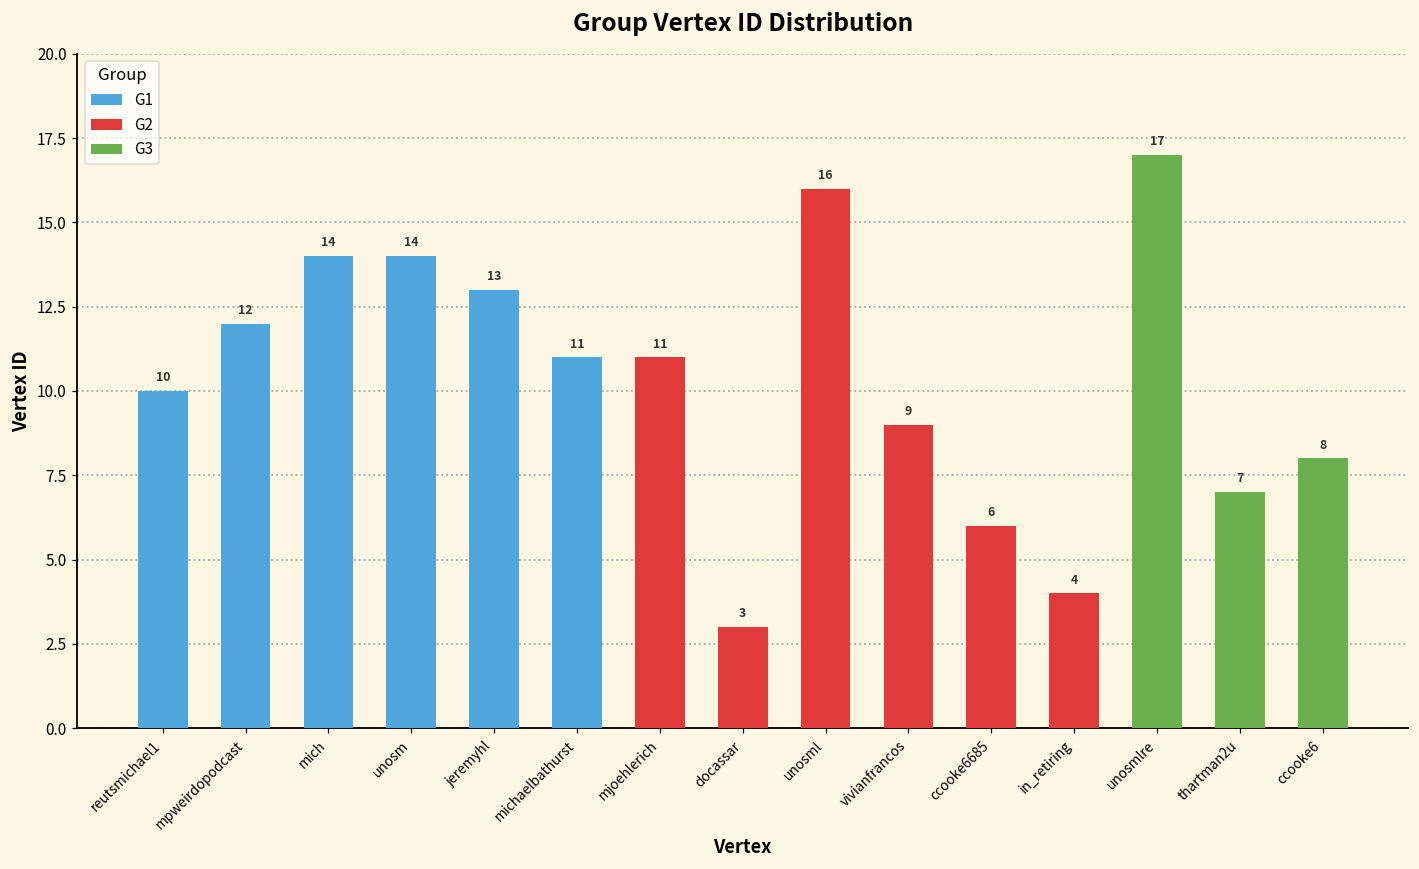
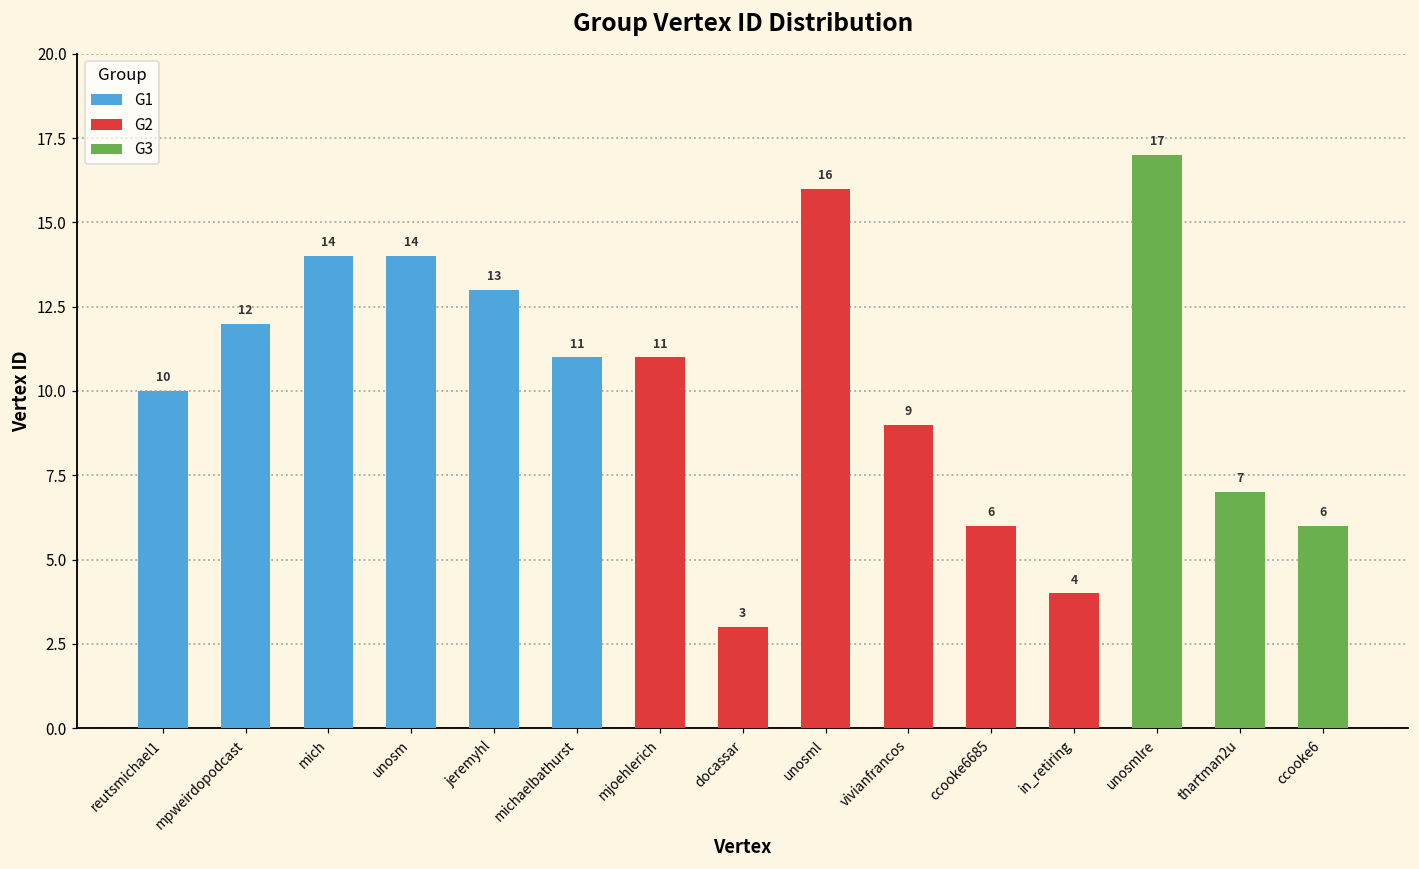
  {
    "G1": {
      "reutsmichael1": 10,
      "mpweirdopodcast": 12,
      "mich": 14,
      "unosm": 14,
      "jeremyhl": 13,
      "michaelbathurst": 11
    },
    "G2": {
      "mjoehlerich": 11,
      "docassar": 3,
      "unosml": 16,
      "vivianfrancos": 9,
      "ccooke6685": 6,
      "in_retiring": 4
    },
    "G3": {
      "unosmlre": 17,
      "thartman2u": 7,
-     "ccooke6": 8
+     "ccooke6": 6
    }
  }
